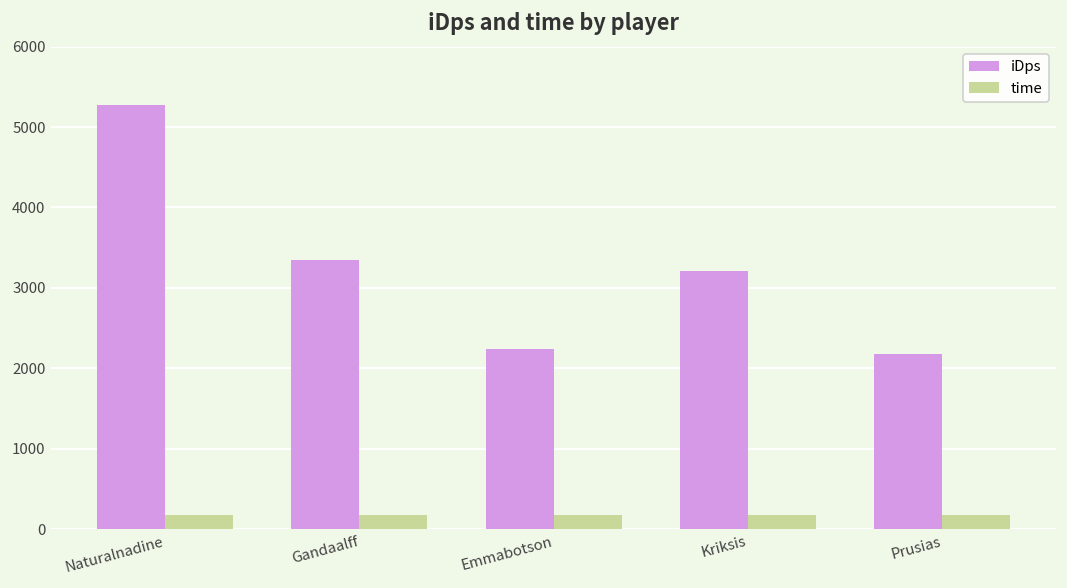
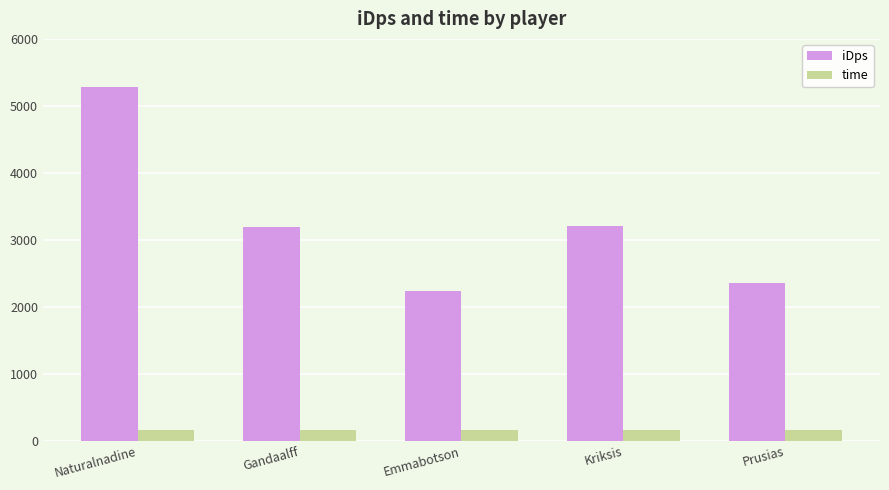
  {
    "iDps": {
      "Naturalnadine": 5300,
-     "Gandaalff": 3300,
+     "Gandaalff": 3200,
      "Emmabotson": 2200,
      "Kriksis": 3200,
-     "Prusias": 2200
+     "Prusias": 2400
    },
    "time": {
      "Naturalnadine": 200,
      "Gandaalff": 200,
      "Emmabotson": 200,
      "Kriksis": 200,
      "Prusias": 200
    }
  }
